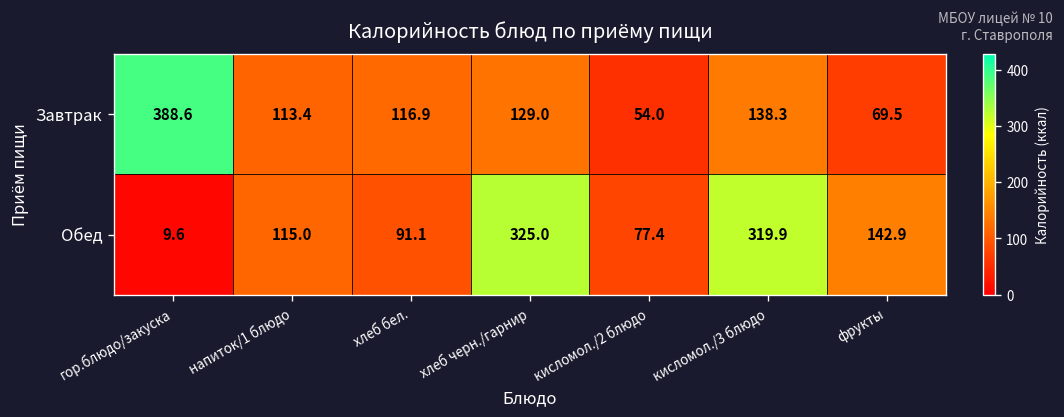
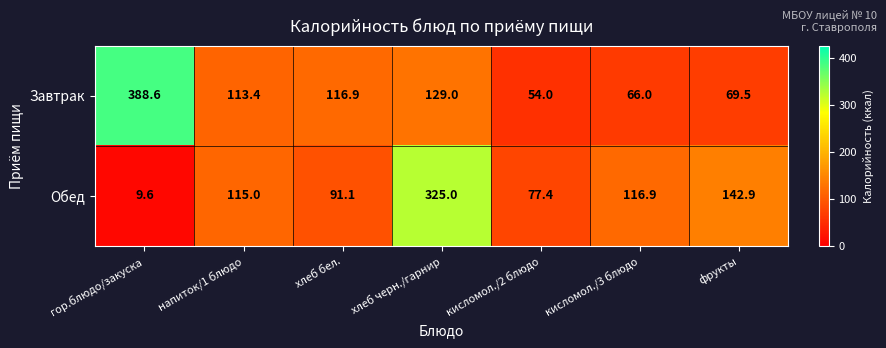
  {
    "Завтрак": {
      "гор.блюдо/закуска": 388.6,
      "напиток/1 блюдо": 113.4,
      "хлеб бел.": 116.9,
      "хлеб черн./гарнир": 129.0,
      "кисломол./2 блюдо": 54.0,
-     "кисломол./3 блюдо": 138.3,
+     "кисломол./3 блюдо": 66.0,
      "фрукты": 69.5
    },
    "Обед": {
      "гор.блюдо/закуска": 9.6,
      "напиток/1 блюдо": 115.0,
      "хлеб бел.": 91.1,
      "хлеб черн./гарнир": 325.0,
      "кисломол./2 блюдо": 77.4,
-     "кисломол./3 блюдо": 319.9,
+     "кисломол./3 блюдо": 116.9,
      "фрукты": 142.9
    }
  }
